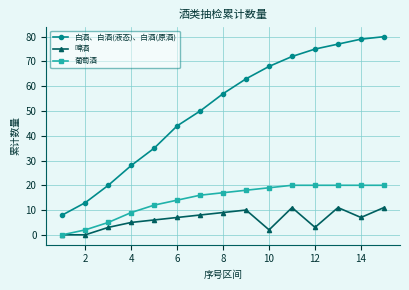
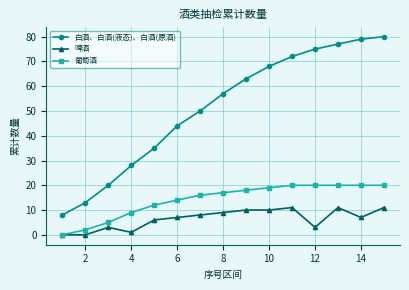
  {
    "啤酒": {
      "2": 0,
-     "4": 5,
+     "4": 1,
      "6": 7,
      "8": 9,
-     "10": 2,
+     "10": 10,
      "12": 3,
      "14": 7
    }
  }
